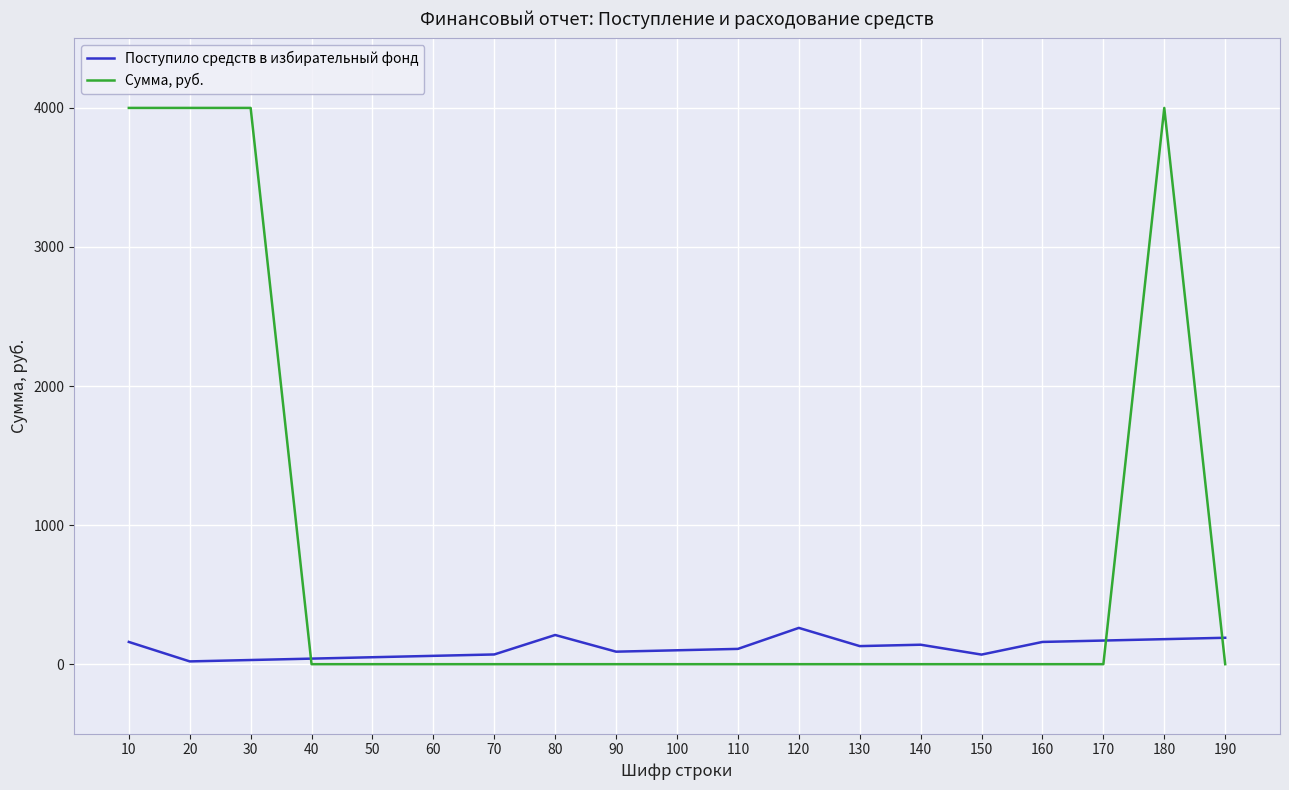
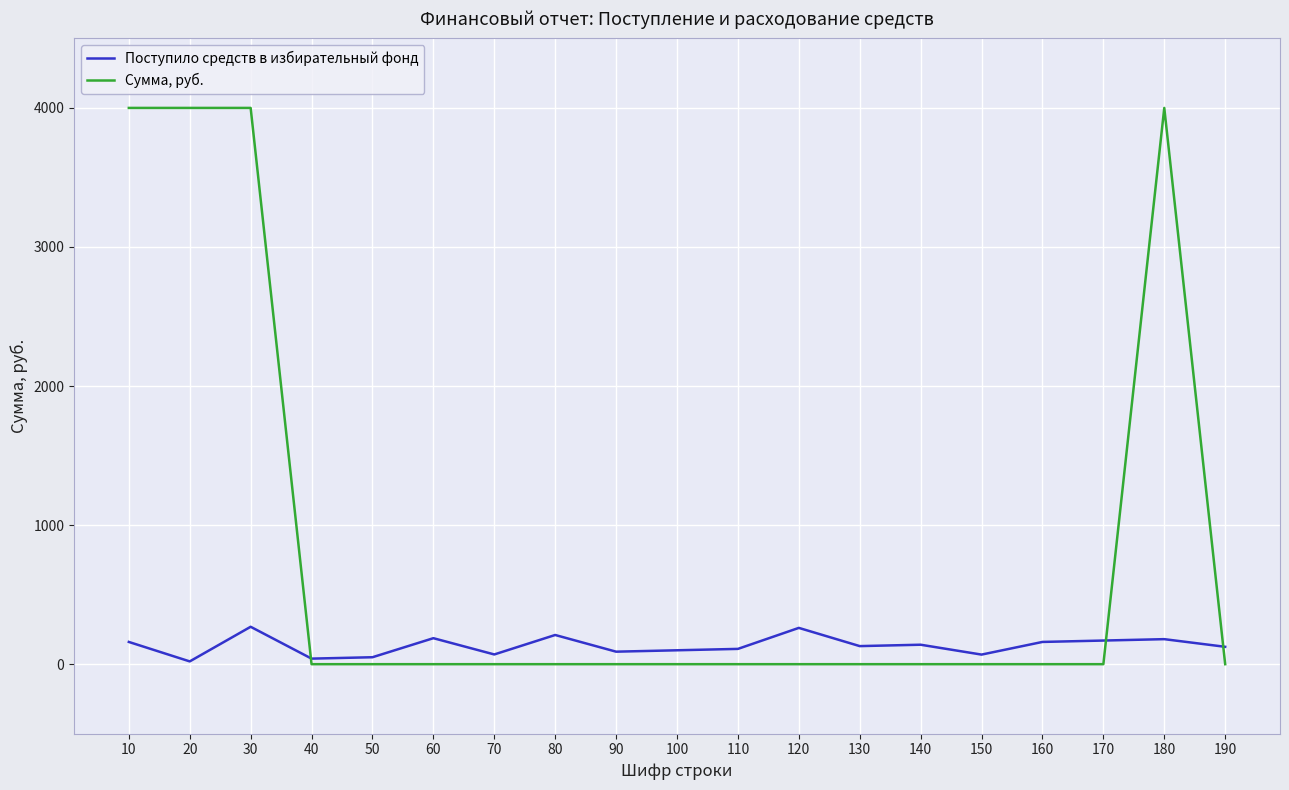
  {
    "Поступило средств в избирательный фонд": {
      "10": 160,
      "20": 20,
-     "30": 30,
+     "30": 270,
      "40": 40,
      "50": 50,
-     "60": 60,
+     "60": 190,
      "70": 70,
      "80": 210,
      "90": 90,
      "100": 100,
      "110": 110,
      "120": 260,
      "130": 130,
      "140": 140,
      "150": 70,
      "160": 160,
      "170": 170,
      "180": 180,
-     "190": 190
+     "190": 130
    },
    "Сумма, руб.": {
      "10": 4000,
      "20": 4000,
      "30": 4000,
      "40": 0,
      "50": 0,
      "60": 0,
      "70": 0,
      "80": 0,
      "90": 0,
      "100": 0,
      "110": 0,
      "120": 0,
      "130": 0,
      "140": 0,
      "150": 0,
      "160": 0,
      "170": 0,
      "180": 4000,
      "190": 0
    }
  }
